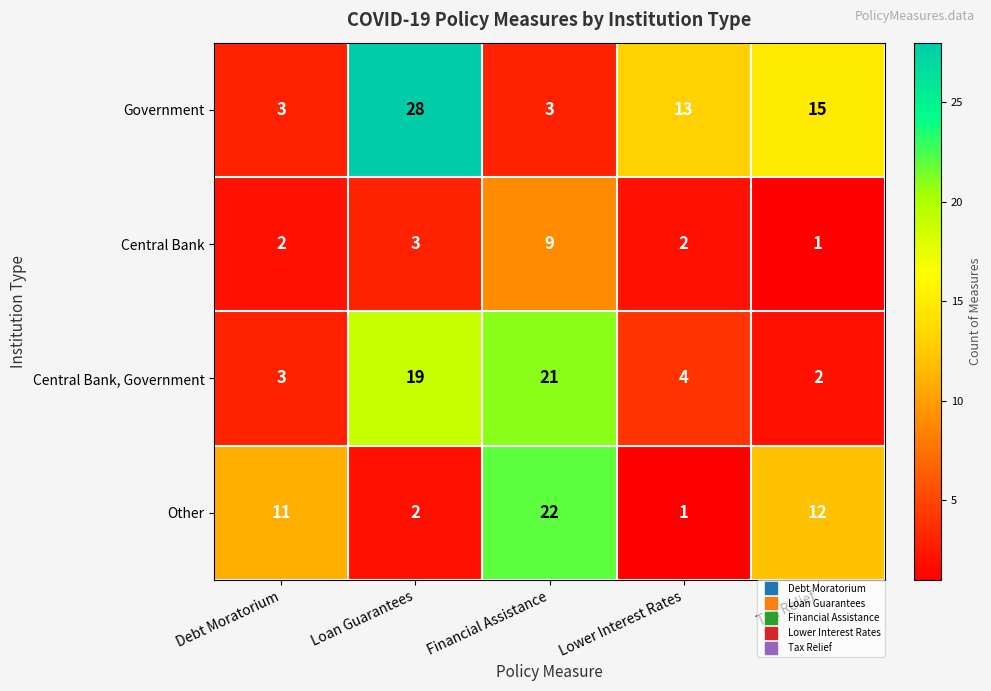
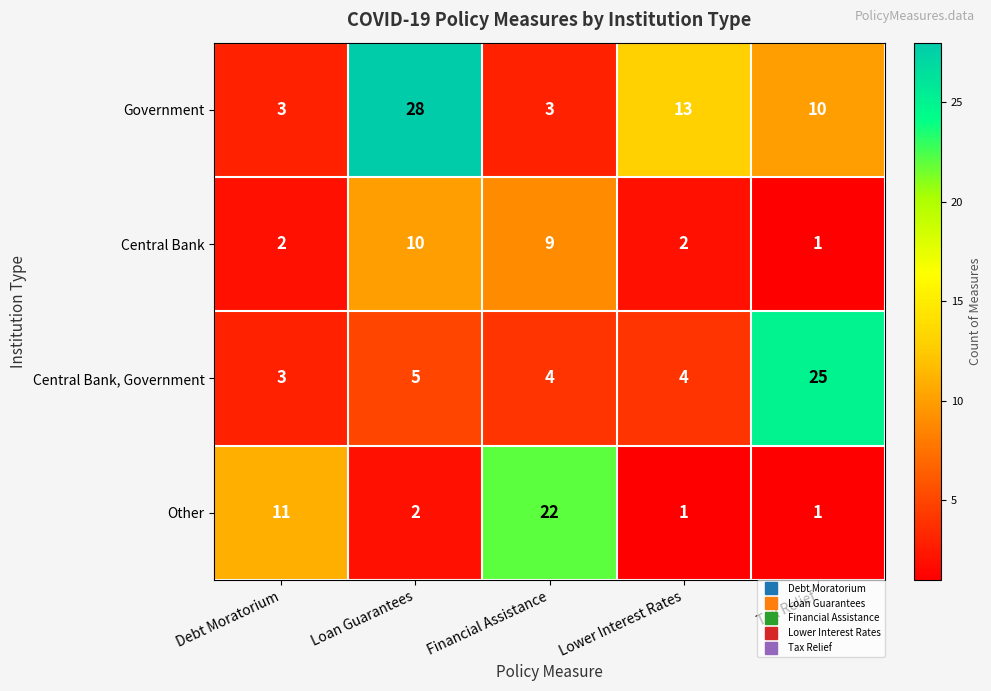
  {
    "Government": {
      "Debt Moratorium": 3,
      "Loan Guarantees": 28,
      "Financial Assistance": 3,
      "Lower Interest Rates": 13,
-     "Tax Relief": 15
+     "Tax Relief": 10
    },
    "Central Bank": {
      "Debt Moratorium": 2,
-     "Loan Guarantees": 3,
+     "Loan Guarantees": 10,
      "Financial Assistance": 9,
      "Lower Interest Rates": 2,
      "Tax Relief": 1
    },
    "Central Bank, Government": {
      "Debt Moratorium": 3,
-     "Loan Guarantees": 19,
-     "Financial Assistance": 21,
+     "Loan Guarantees": 5,
+     "Financial Assistance": 4,
      "Lower Interest Rates": 4,
-     "Tax Relief": 2
+     "Tax Relief": 25
    },
    "Other": {
      "Debt Moratorium": 11,
      "Loan Guarantees": 2,
      "Financial Assistance": 22,
      "Lower Interest Rates": 1,
-     "Tax Relief": 12
+     "Tax Relief": 1
    }
  }
